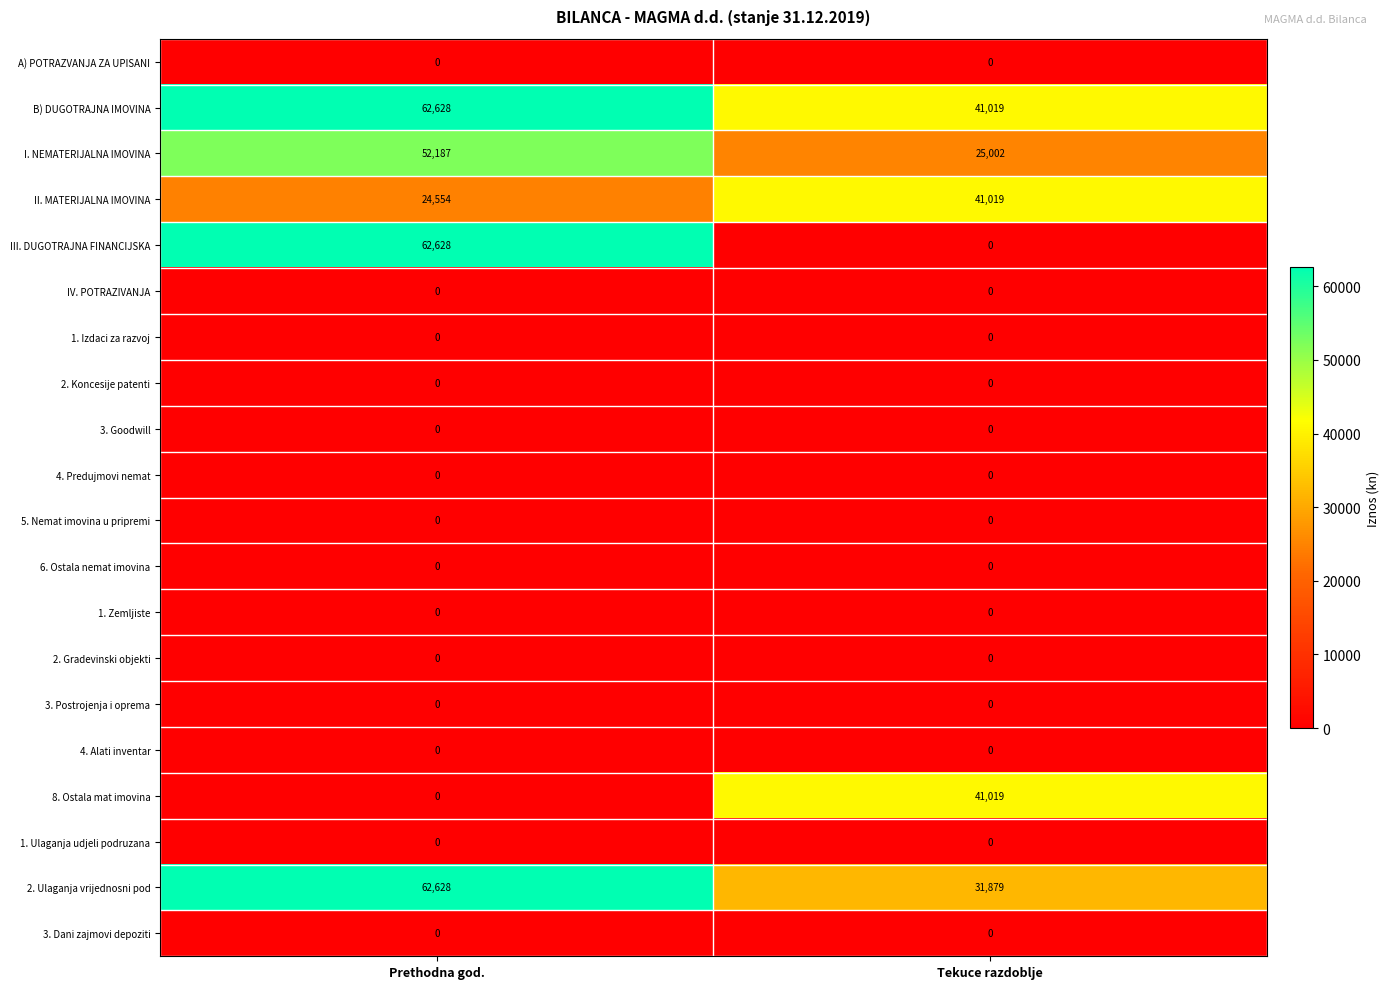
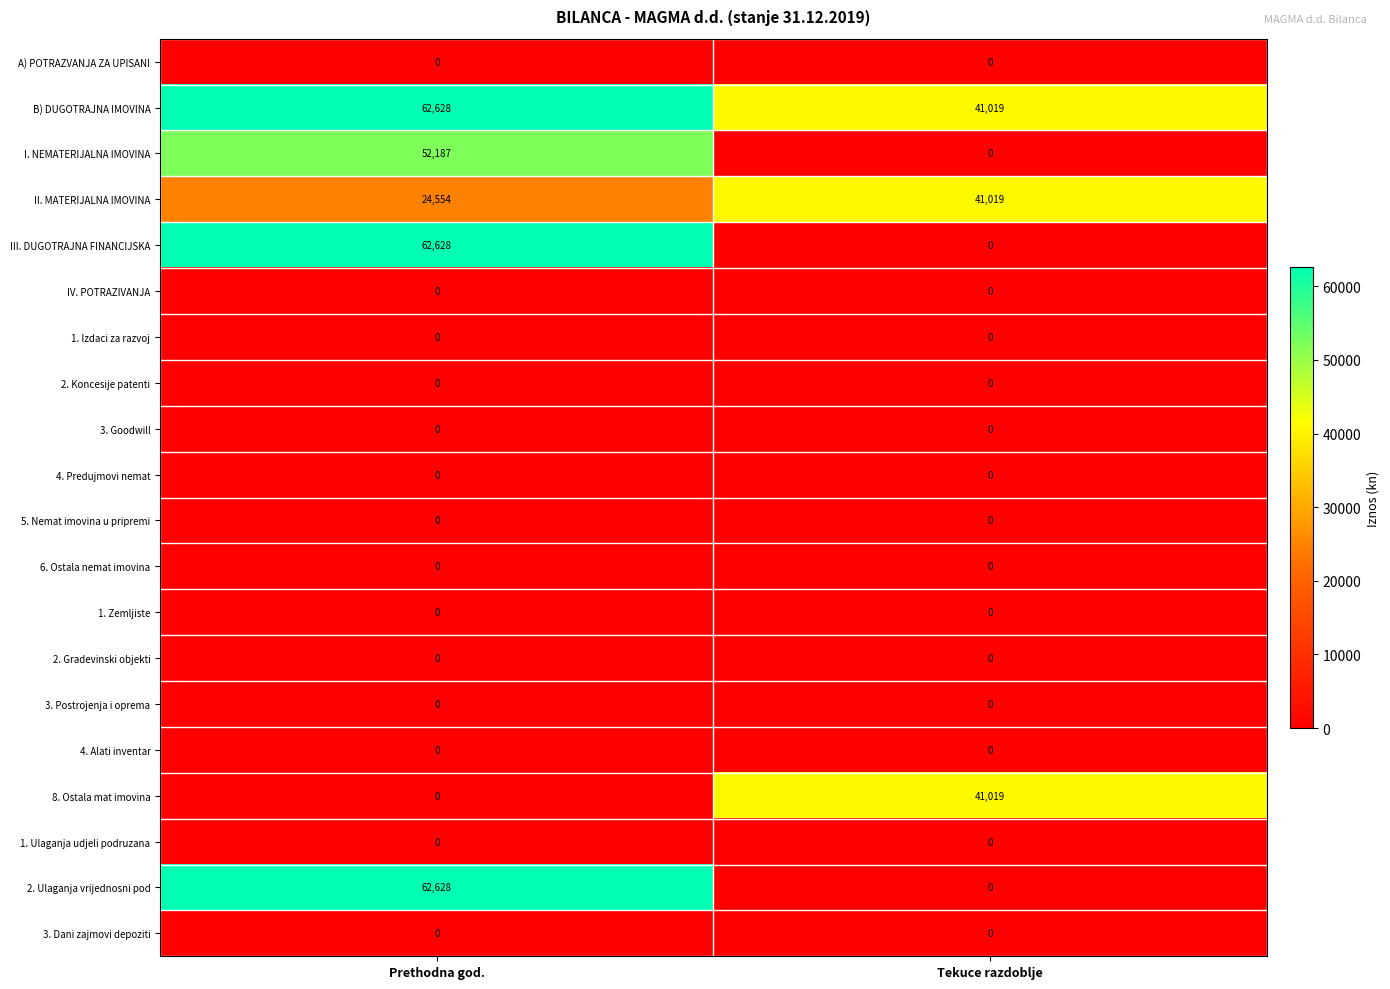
  {
    "A) POTRAZVANJA ZA UPISANI": {
      "Prethodna god.": "0",
      "Tekuce razdoblje": "0"
    },
    "B) DUGOTRAJNA IMOVINA": {
      "Prethodna god.": "62,628",
      "Tekuce razdoblje": "41,019"
    },
    "I. NEMATERIJALNA IMOVINA": {
      "Prethodna god.": "52,187",
-     "Tekuce razdoblje": "25,002"
+     "Tekuce razdoblje": "0"
    },
    "II. MATERIJALNA IMOVINA": {
      "Prethodna god.": "24,554",
      "Tekuce razdoblje": "41,019"
    },
    "III. DUGOTRAJNA FINANCIJSKA": {
      "Prethodna god.": "62,628",
      "Tekuce razdoblje": "0"
    },
    "IV. POTRAZIVANJA": {
      "Prethodna god.": "0",
      "Tekuce razdoblje": "0"
    },
    "1. Izdaci za razvoj": {
      "Prethodna god.": "0",
      "Tekuce razdoblje": "0"
    },
    "2. Koncesije patenti": {
      "Prethodna god.": "0",
      "Tekuce razdoblje": "0"
    },
    "3. Goodwill": {
      "Prethodna god.": "0",
      "Tekuce razdoblje": "0"
    },
    "4. Predujmovi nemat": {
      "Prethodna god.": "0",
      "Tekuce razdoblje": "0"
    },
    "5. Nemat imovina u pripremi": {
      "Prethodna god.": "0",
      "Tekuce razdoblje": "0"
    },
    "6. Ostala nemat imovina": {
      "Prethodna god.": "0",
      "Tekuce razdoblje": "0"
    },
    "1. Zemljiste": {
      "Prethodna god.": "0",
      "Tekuce razdoblje": "0"
    },
    "2. Gradevinski objekti": {
      "Prethodna god.": "0",
      "Tekuce razdoblje": "0"
    },
    "3. Postrojenja i oprema": {
      "Prethodna god.": "0",
      "Tekuce razdoblje": "0"
    },
    "4. Alati inventar": {
      "Prethodna god.": "0",
      "Tekuce razdoblje": "0"
    },
    "8. Ostala mat imovina": {
      "Prethodna god.": "0",
      "Tekuce razdoblje": "41,019"
    },
    "1. Ulaganja udjeli podruzana": {
      "Prethodna god.": "0",
      "Tekuce razdoblje": "0"
    },
    "2. Ulaganja vrijednosni pod": {
      "Prethodna god.": "62,628",
-     "Tekuce razdoblje": "31,879"
+     "Tekuce razdoblje": "0"
    },
    "3. Dani zajmovi depoziti": {
      "Prethodna god.": "0",
      "Tekuce razdoblje": "0"
    }
  }
